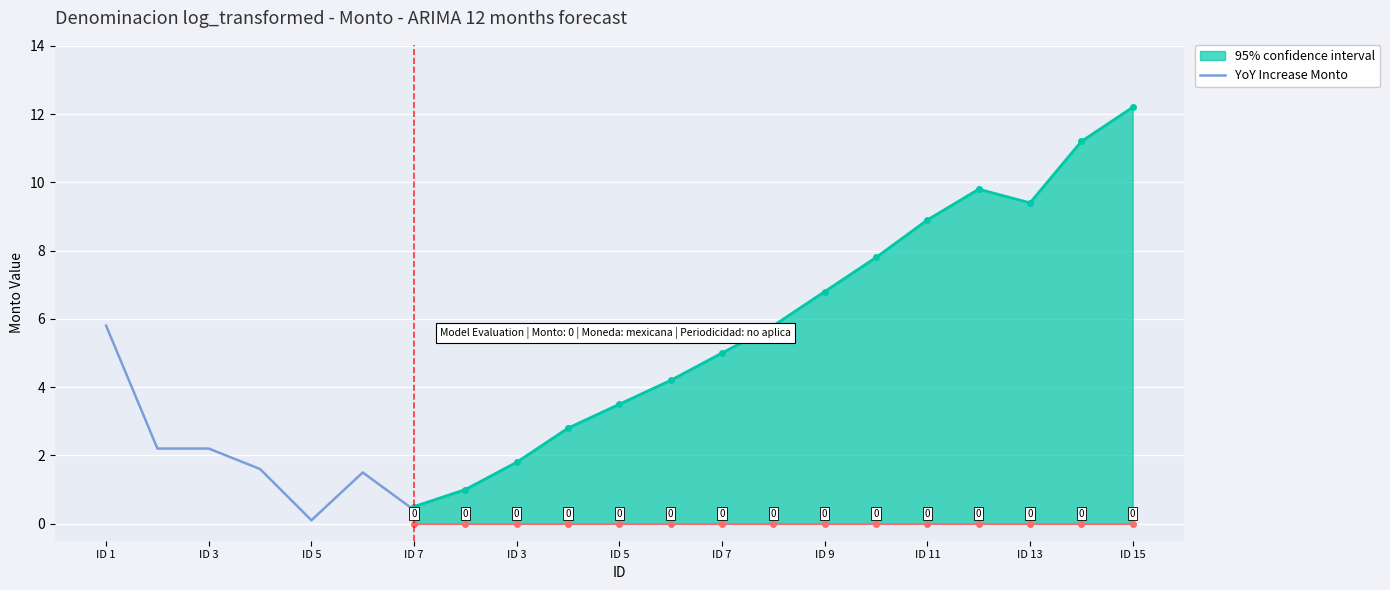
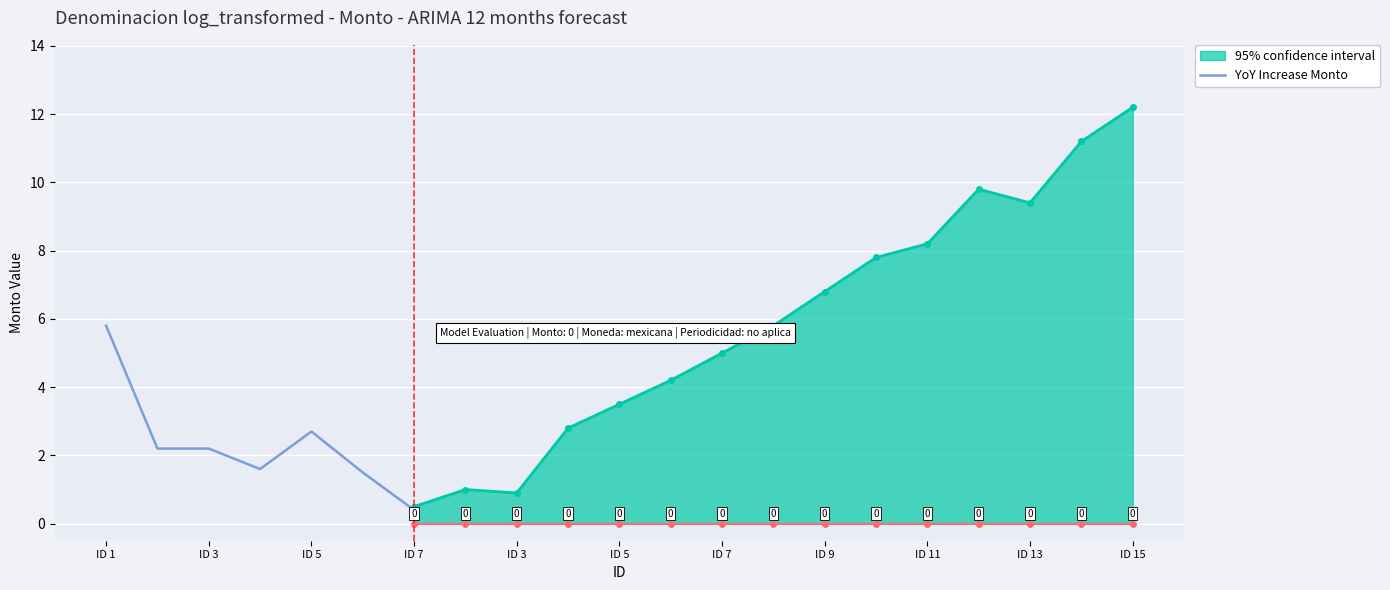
  {
    "95% confidence interval": {
-     "ID 3": 1.8,
+     "ID 3": 0.9,
      "ID 5": 3.5,
      "ID 9": 6.8,
-     "ID 11": 8.9,
+     "ID 11": 8.2,
      "ID 13": 9.4,
      "ID 15": 12.2
    },
    "YoY Increase Monto": {
      "ID 1": 5.8,
      "ID 3": 2.2,
-     "ID 5": 0.1
+     "ID 5": 2.7
    }
  }
